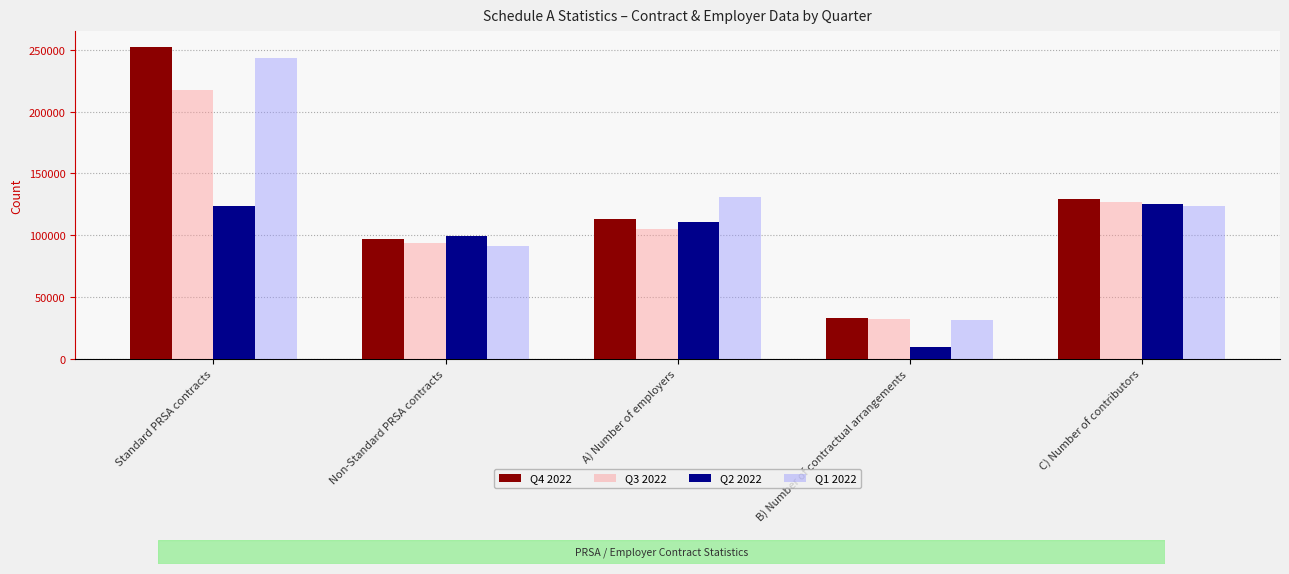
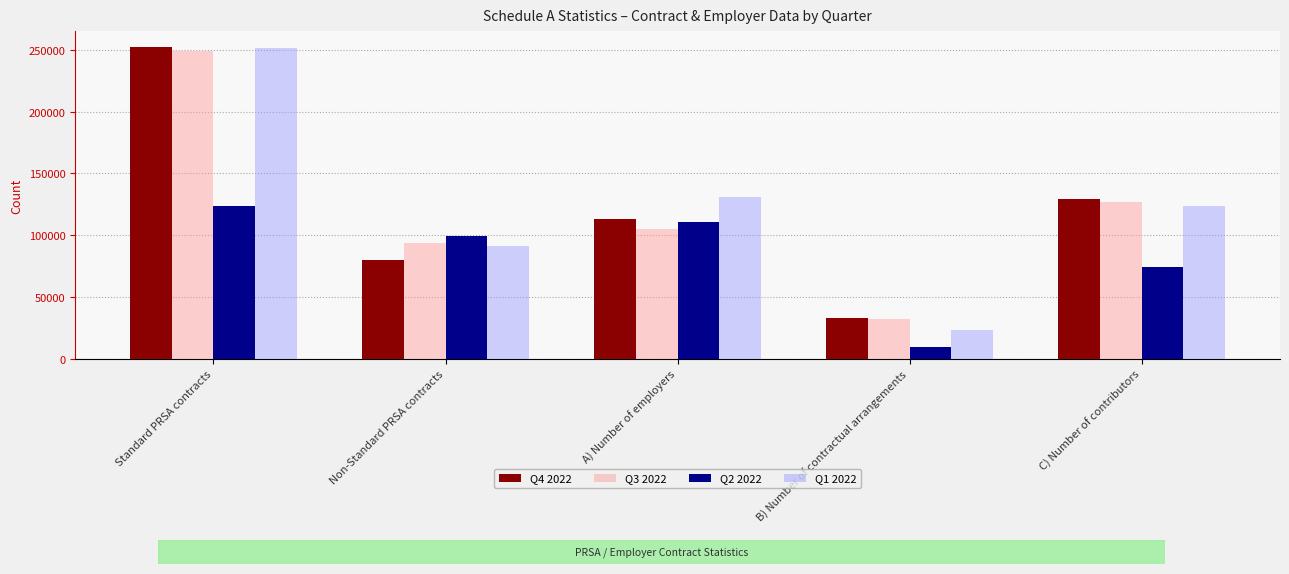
  {
    "Q4 2022": {
      "Standard PRSA contracts": 253000,
-     "Non-Standard PRSA contracts": 97000,
+     "Non-Standard PRSA contracts": 80000,
      "A) Number of employers": 113000,
      "B) Number of contractual arrangements": 33000,
      "C) Number of contributors": 129000
    },
    "Q3 2022": {
-     "Standard PRSA contracts": 218000,
+     "Standard PRSA contracts": 249000,
      "Non-Standard PRSA contracts": 94000,
      "A) Number of employers": 105000,
      "B) Number of contractual arrangements": 32000,
      "C) Number of contributors": 127000
    },
    "Q2 2022": {
      "Standard PRSA contracts": 124000,
      "Non-Standard PRSA contracts": 99000,
      "A) Number of employers": 111000,
      "B) Number of contractual arrangements": 9000,
-     "C) Number of contributors": 125000
+     "C) Number of contributors": 74000
    },
    "Q1 2022": {
-     "Standard PRSA contracts": 243000,
+     "Standard PRSA contracts": 252000,
      "Non-Standard PRSA contracts": 91000,
      "A) Number of employers": 131000,
-     "B) Number of contractual arrangements": 31000,
+     "B) Number of contractual arrangements": 23000,
      "C) Number of contributors": 123000
    }
  }
